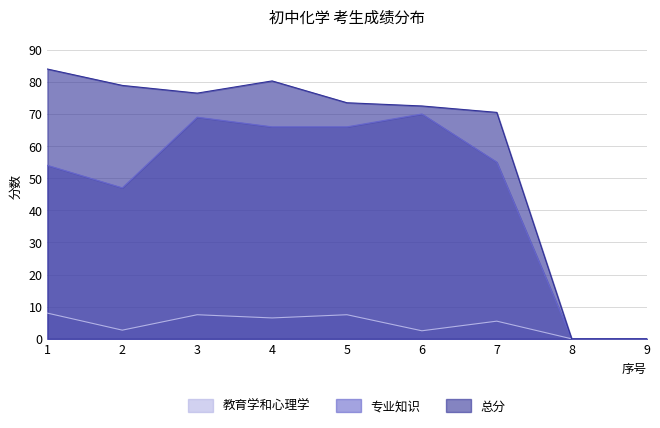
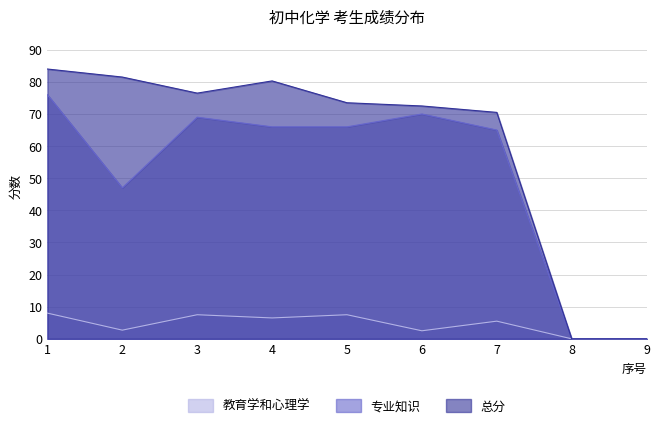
  {
    "教育学和心理学": {
      "1": 8,
      "2": 3,
      "3": 8,
      "4": 7,
      "5": 8,
      "6": 3,
      "7": 6
    },
    "专业知识": {
-     "1": 54,
+     "1": 76,
      "2": 47,
      "3": 69,
      "4": 66,
      "5": 66,
      "6": 70,
-     "7": 55
+     "7": 65
    },
    "总分": {
      "1": 84,
-     "2": 79,
+     "2": 82,
      "3": 77,
      "4": 80,
      "5": 74,
      "6": 73,
      "7": 71
    }
  }
